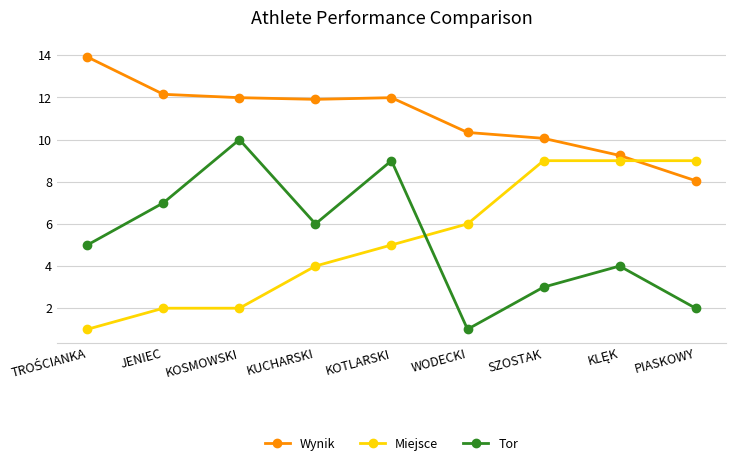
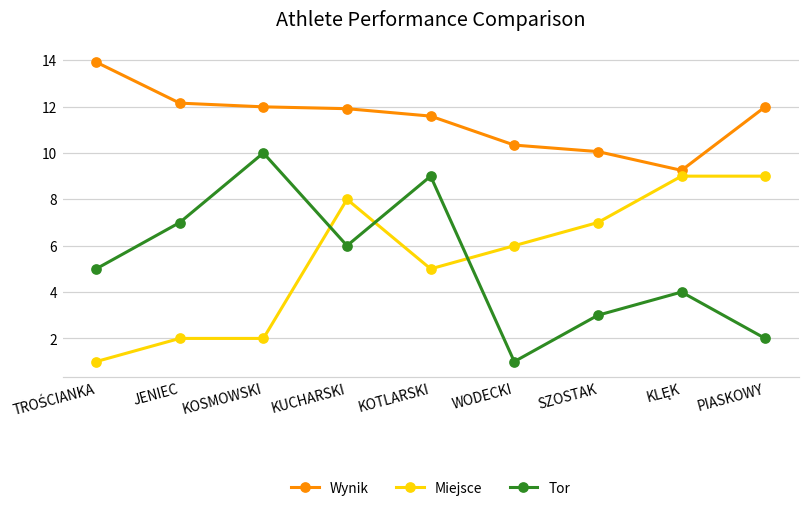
  {
    "Wynik": {
      "TROŚCIANKA": 13.9,
      "JENIEC": 12.2,
      "KOSMOWSKI": 12.0,
      "KUCHARSKI": 11.9,
-     "KOTLARSKI": 12.0,
+     "KOTLARSKI": 11.6,
      "WODECKI": 10.3,
      "SZOSTAK": 10.1,
      "KLĘK": 9.3,
-     "PIASKOWY": 8.1
+     "PIASKOWY": 12.0
    },
    "Miejsce": {
      "TROŚCIANKA": 1,
      "JENIEC": 2,
      "KOSMOWSKI": 2,
-     "KUCHARSKI": 4,
+     "KUCHARSKI": 8,
      "KOTLARSKI": 5,
      "WODECKI": 6,
-     "SZOSTAK": 9,
+     "SZOSTAK": 7,
      "KLĘK": 9,
      "PIASKOWY": 9
    },
    "Tor": {
      "TROŚCIANKA": 5.0,
      "JENIEC": 7.0,
      "KOSMOWSKI": 10.0,
      "KUCHARSKI": 6.0,
      "KOTLARSKI": 9.0,
      "WODECKI": 1.0,
      "SZOSTAK": 3.0,
      "KLĘK": 4.0,
      "PIASKOWY": 2.0
    }
  }
